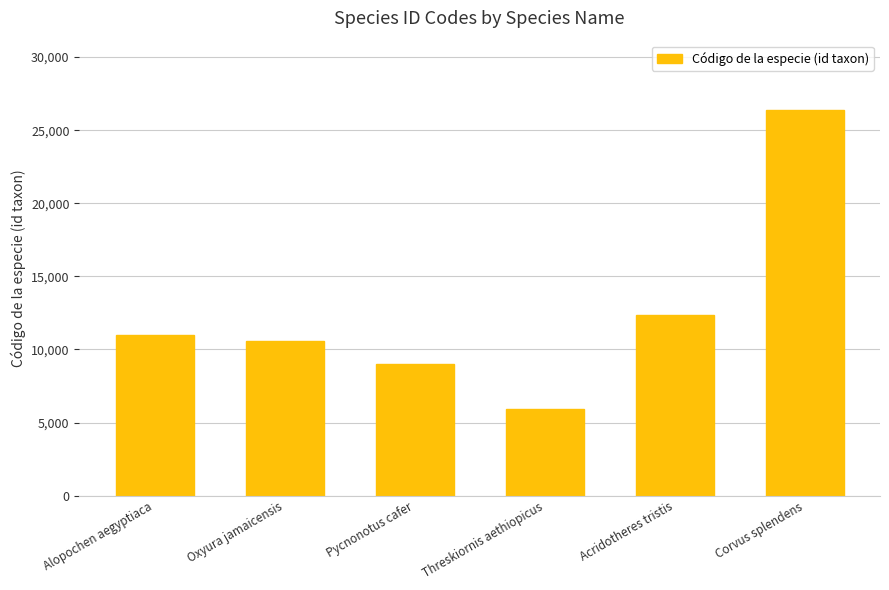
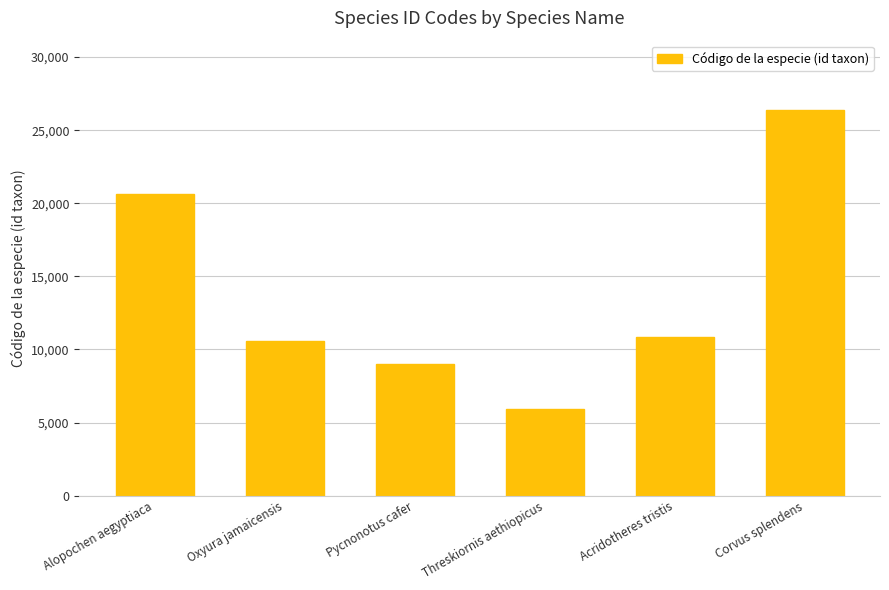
  {
-   "Alopochen aegyptiaca": "11,000",
+   "Alopochen aegyptiaca": "20,600",
    "Oxyura jamaicensis": "10,600",
    "Pycnonotus cafer": "9,000",
    "Threskiornis aethiopicus": "5,900",
-   "Acridotheres tristis": "12,300",
+   "Acridotheres tristis": "10,800",
    "Corvus splendens": "26,400"
  }
